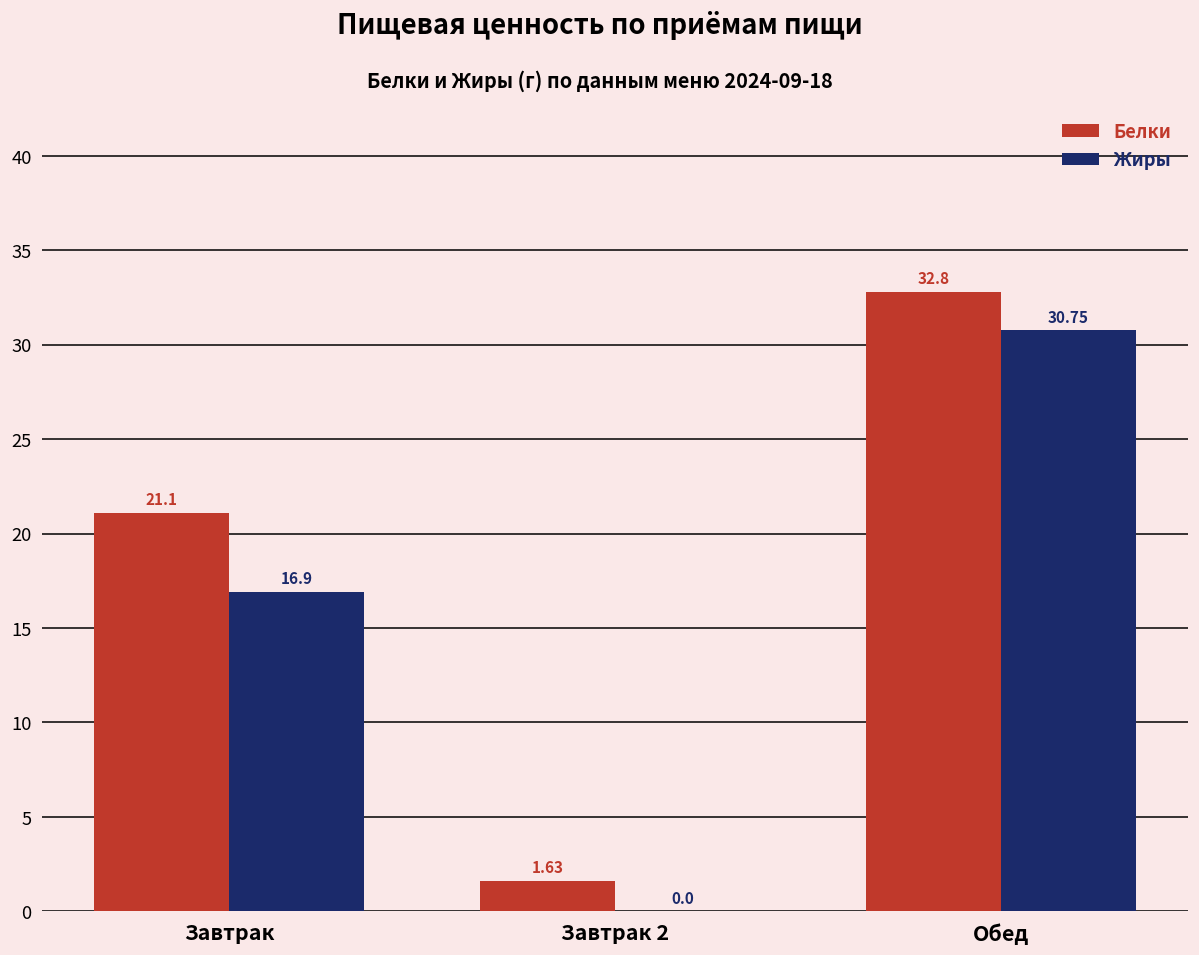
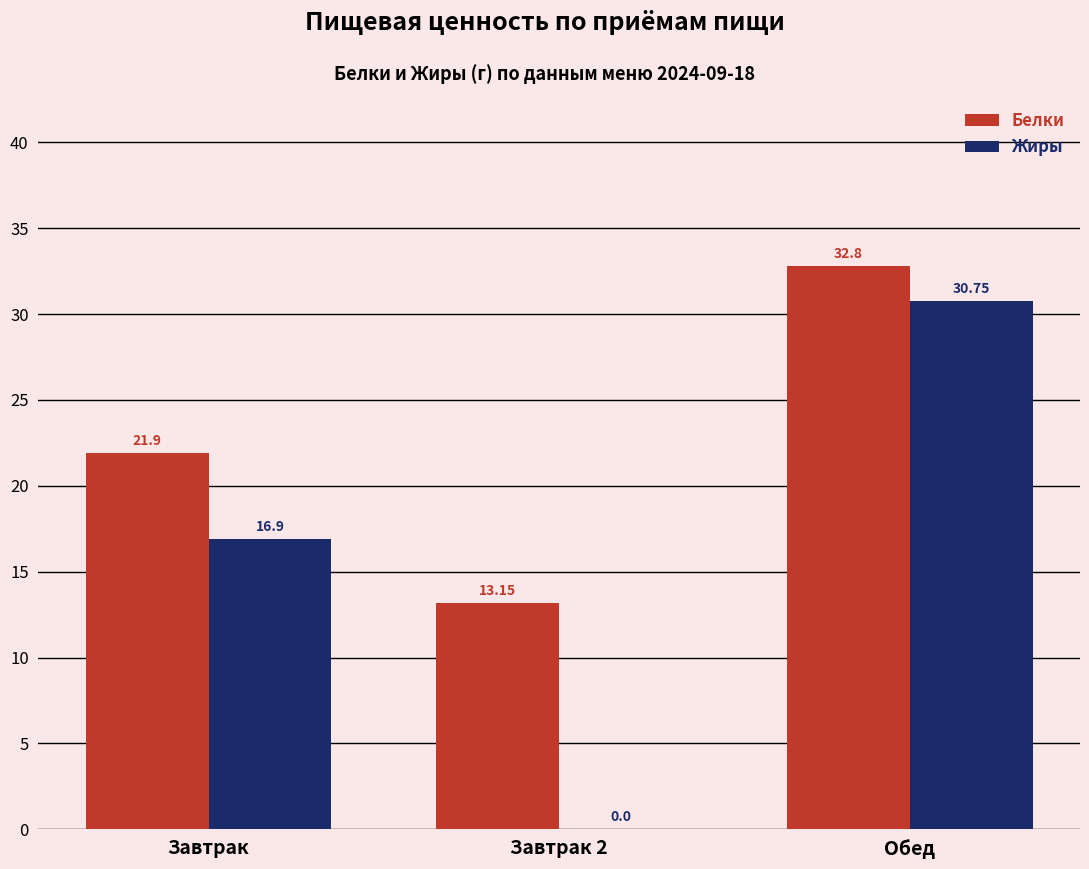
  {
    "Белки": {
-     "Завтрак": 21.1,
-     "Завтрак 2": 1.63,
+     "Завтрак": 21.9,
+     "Завтрак 2": 13.15,
      "Обед": 32.8
    },
    "Жиры": {
      "Завтрак": 16.9,
      "Завтрак 2": 0.0,
      "Обед": 30.75
    }
  }
